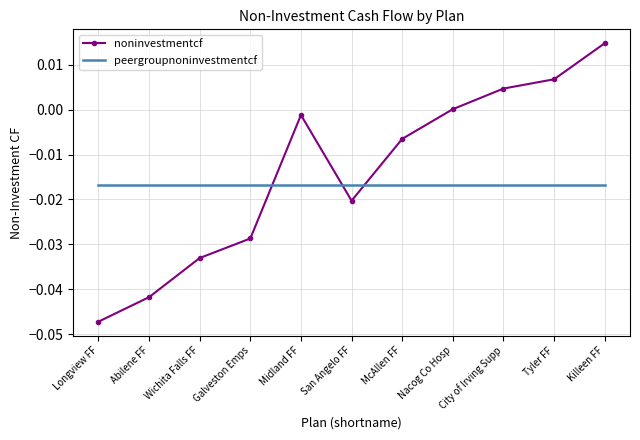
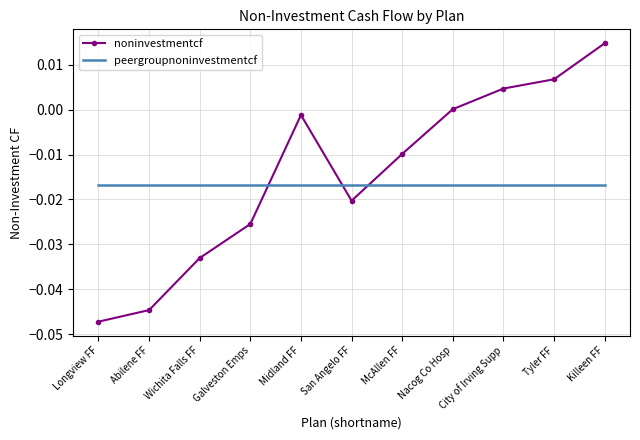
  {
    "noninvestmentcf": {
      "Longview FF": -0.047,
-     "Abilene FF": -0.042,
+     "Abilene FF": -0.045,
      "Wichita Falls FF": -0.033,
-     "Galveston Emps": -0.029,
+     "Galveston Emps": -0.025,
      "Midland FF": -0.001,
      "San Angelo FF": -0.020,
-     "McAllen FF": -0.007,
+     "McAllen FF": -0.010,
      "Nacog Co Hosp": 0.000,
      "City of Irving Supp": 0.005,
      "Tyler FF": 0.007,
      "Killeen FF": 0.015
    },
    "peergroupnoninvestmentcf": {
      "Longview FF": -0.017,
      "Abilene FF": -0.017,
      "Wichita Falls FF": -0.017,
      "Galveston Emps": -0.017,
      "Midland FF": -0.017,
      "San Angelo FF": -0.017,
      "McAllen FF": -0.017,
      "Nacog Co Hosp": -0.017,
      "City of Irving Supp": -0.017,
      "Tyler FF": -0.017,
      "Killeen FF": -0.017
    }
  }
